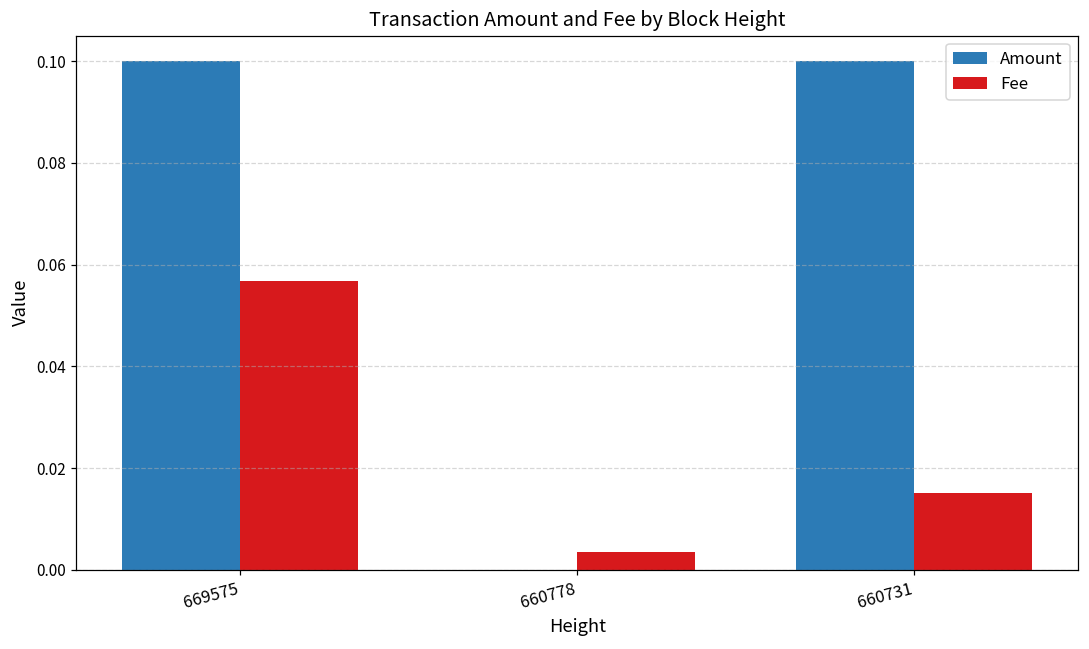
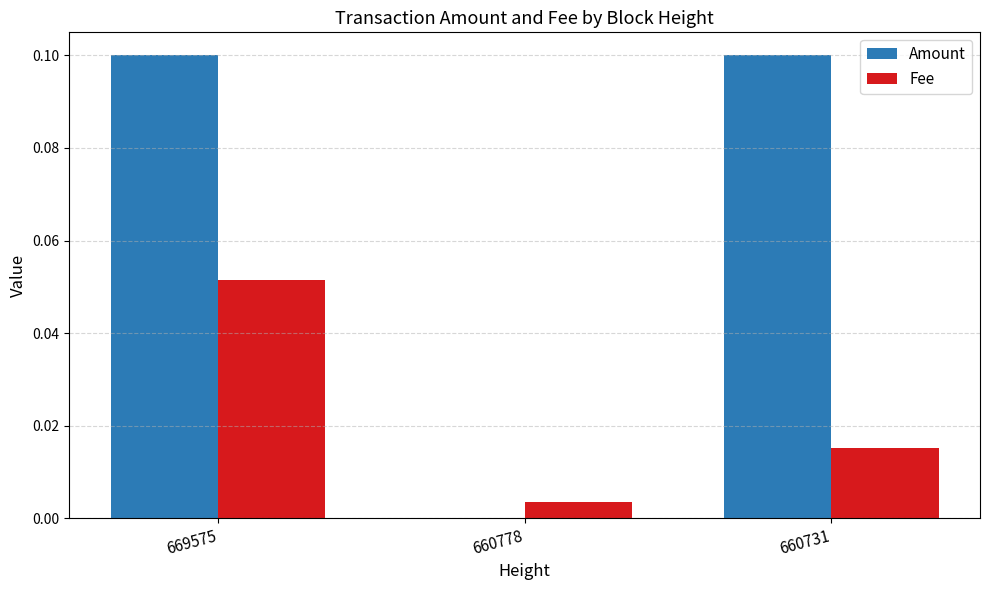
  {
    "Amount": {
      "669575": 0.100,
      "660778": 0.000,
      "660731": 0.100
    },
    "Fee": {
-     "669575": 0.057,
+     "669575": 0.051,
      "660778": 0.004,
      "660731": 0.015
    }
  }
